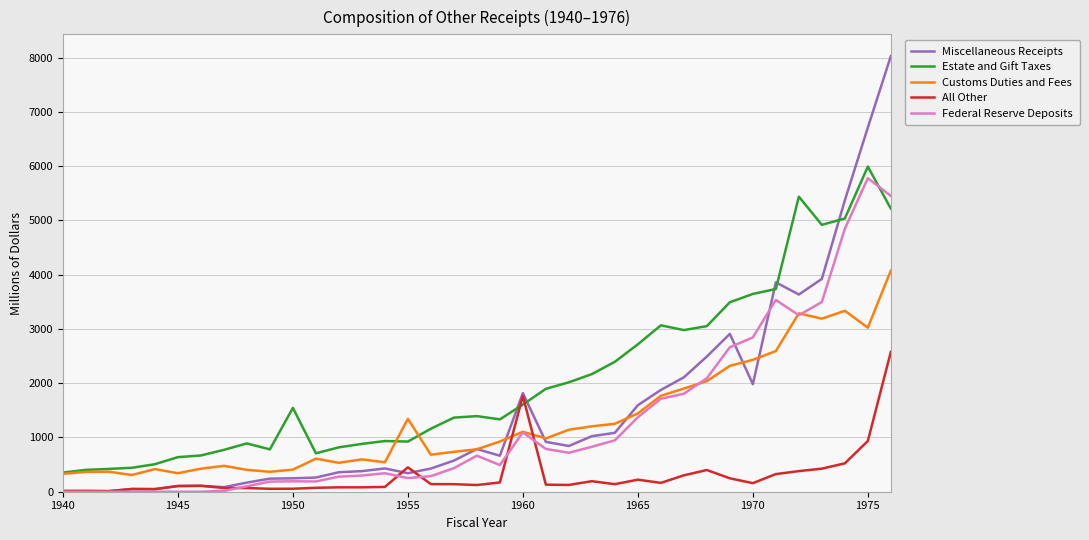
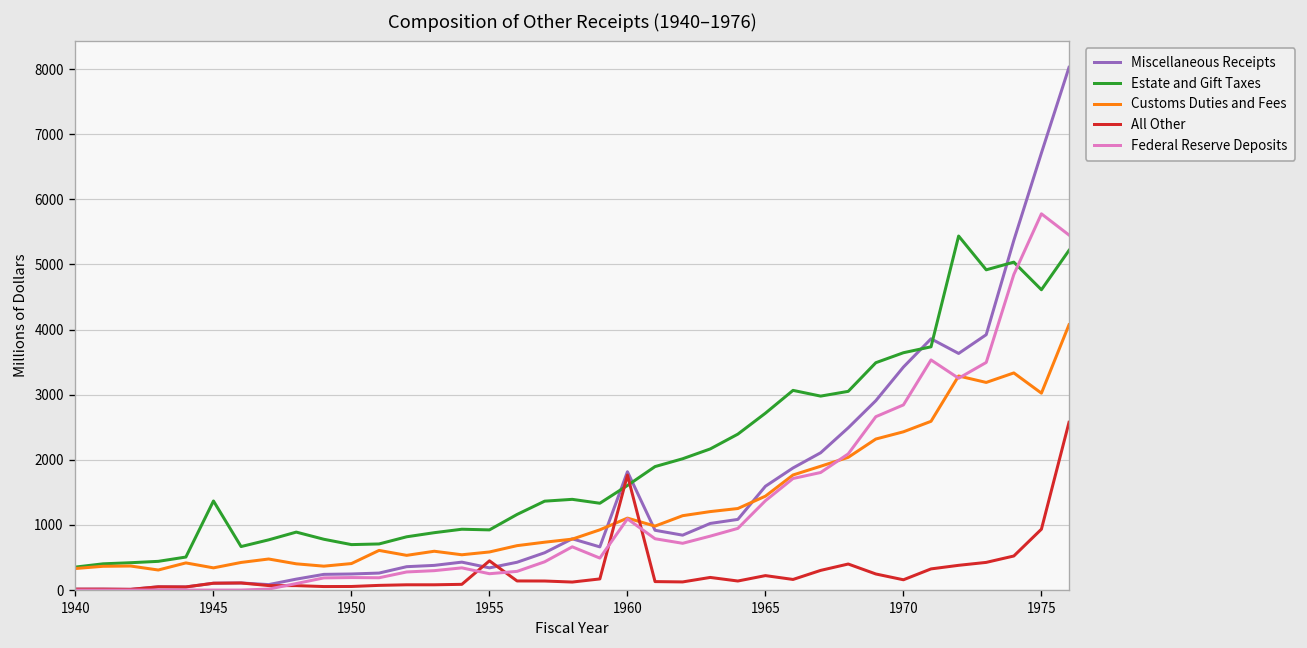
  {
    "Miscellaneous Receipts": {
      "1950": 200,
      "1955": 300,
      "1960": 1800,
      "1965": 1600,
-     "1970": 2000,
+     "1970": 3400,
      "1975": 6700
    },
    "Estate and Gift Taxes": {
-     "1945": 600,
-     "1950": 1500,
+     "1945": 1400,
+     "1950": 700,
      "1955": 900,
      "1960": 1600,
      "1965": 2700,
      "1970": 3600,
-     "1975": 6000
+     "1975": 4600
    },
    "Customs Duties and Fees": {
      "1945": 300,
      "1950": 400,
-     "1955": 1300,
+     "1955": 600,
      "1965": 1400,
      "1970": 2400,
      "1975": 3000
    },
    "All Other": {
      "1950": 100,
      "1955": 400,
      "1960": 1800,
      "1965": 200,
      "1970": 200,
      "1975": 900
    },
    "Federal Reserve Deposits": {
      "1945": 0,
      "1950": 200,
      "1955": 300,
      "1965": 1400,
      "1970": 2800,
      "1975": 5800
    }
  }
